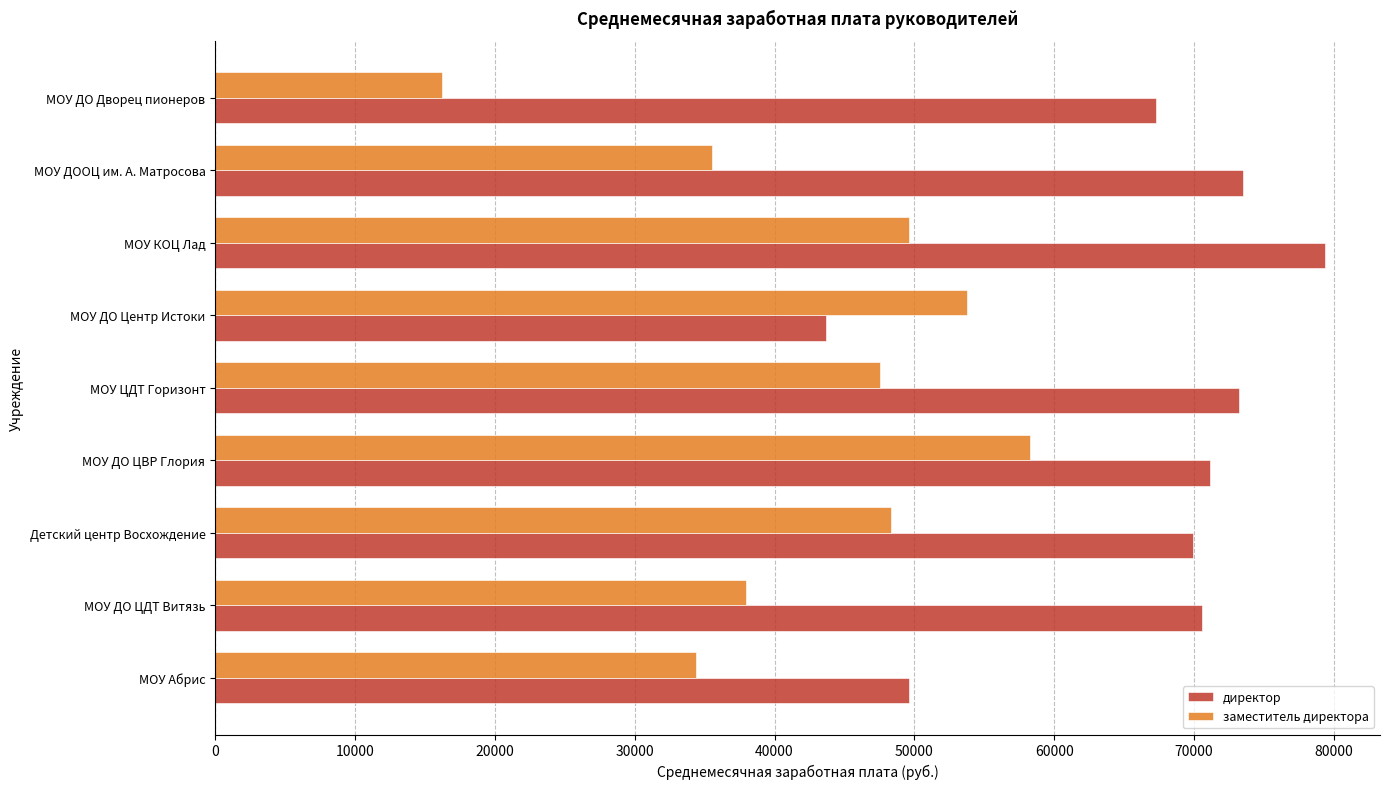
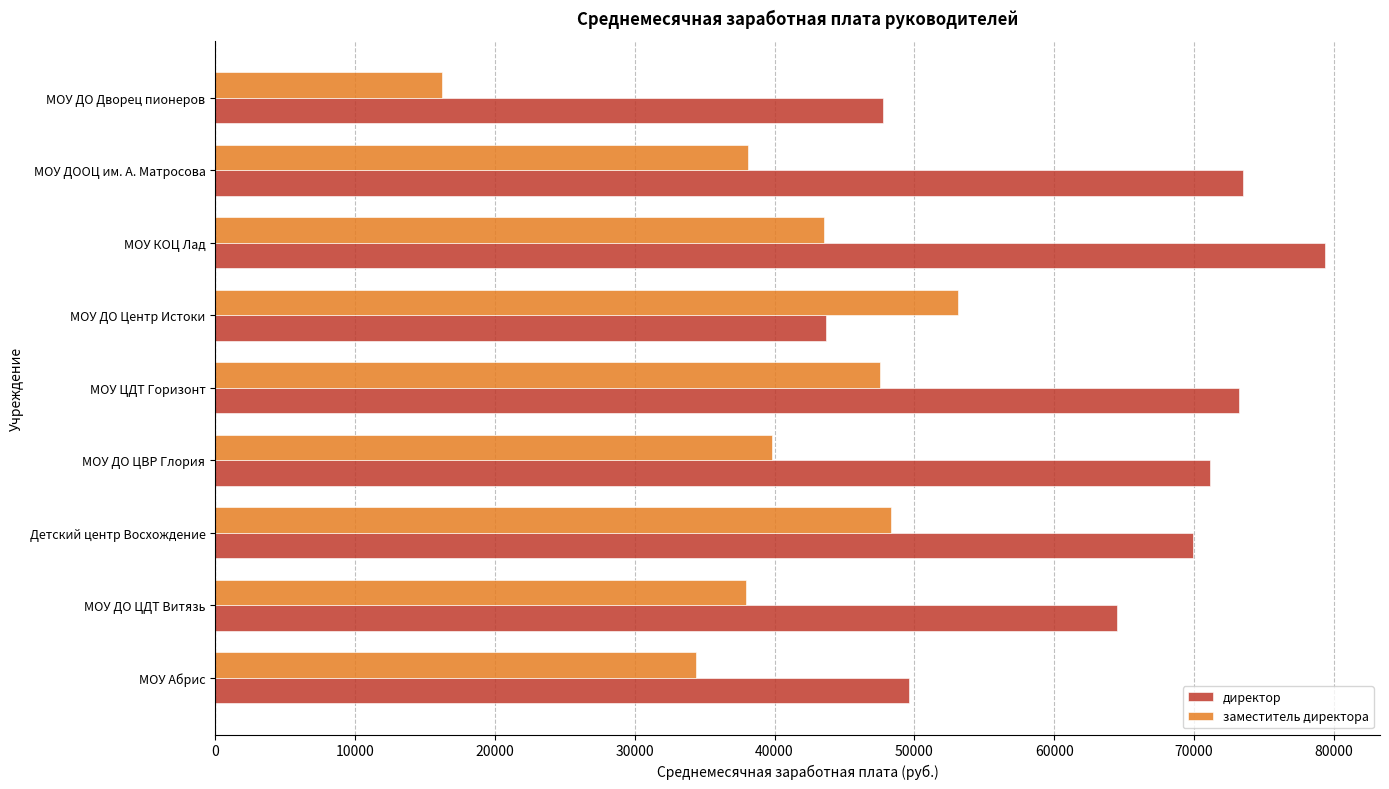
  {
    "директор": {
-     "МОУ ДО Дворец пионеров": 67200,
+     "МОУ ДО Дворец пионеров": 47800,
      "МОУ ДООЦ им. А. Матросова": 73500,
      "МОУ КОЦ Лад": 79300,
      "МОУ ДО Центр Истоки": 43700,
      "МОУ ЦДТ Горизонт": 73200,
      "МОУ ДО ЦВР Глория": 71100,
      "Детский центр Восхождение": 69900,
-     "МОУ ДО ЦДТ Витязь": 70500,
+     "МОУ ДО ЦДТ Витязь": 64500,
      "МОУ Абрис": 49600
    },
    "заместитель директора": {
      "МОУ ДО Дворец пионеров": 16200,
-     "МОУ ДООЦ им. А. Матросова": 35500,
-     "МОУ КОЦ Лад": 49600,
-     "МОУ ДО Центр Истоки": 53700,
+     "МОУ ДООЦ им. А. Матросова": 38100,
+     "МОУ КОЦ Лад": 43500,
+     "МОУ ДО Центр Истоки": 53100,
      "МОУ ЦДТ Горизонт": 47600,
-     "МОУ ДО ЦВР Глория": 58300,
+     "МОУ ДО ЦВР Глория": 39800,
      "Детский центр Восхождение": 48300,
      "МОУ ДО ЦДТ Витязь": 38000,
      "МОУ Абрис": 34400
    }
  }
